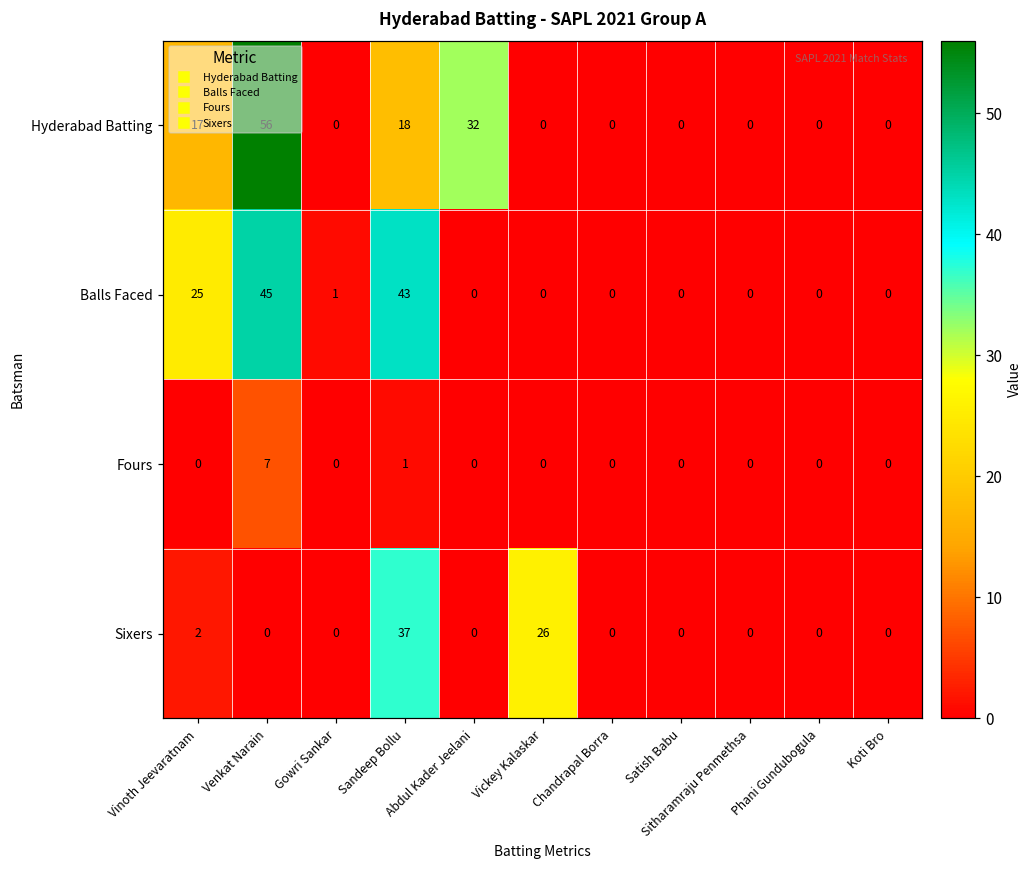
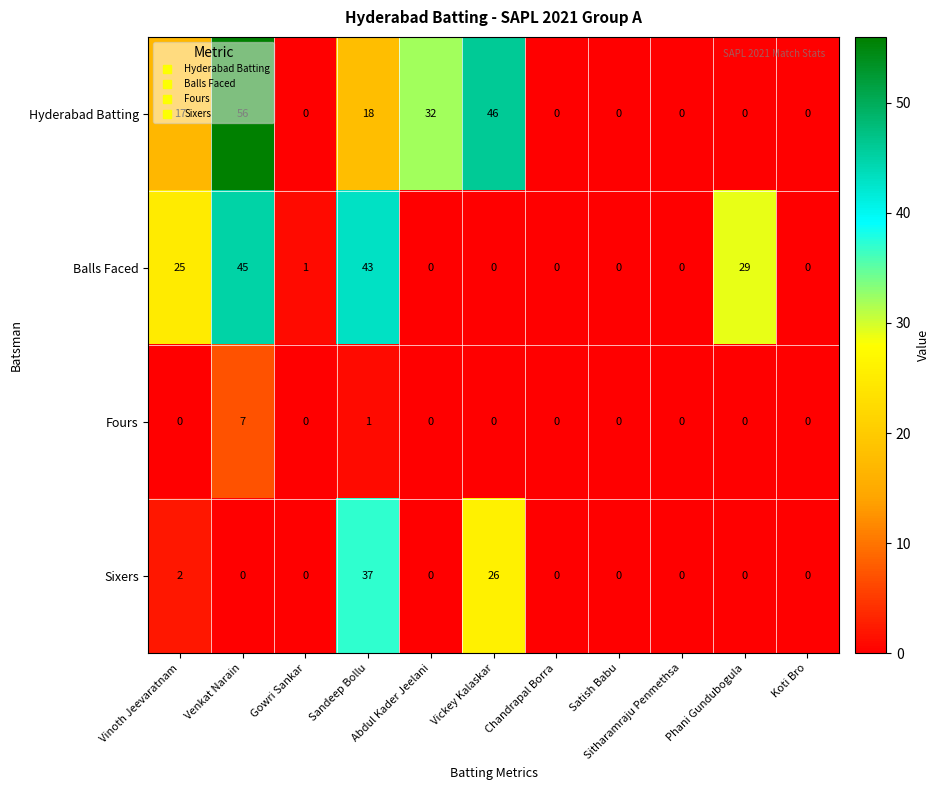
  {
    "Hyderabad Batting": {
      "Gowri Sankar": 0,
      "Sandeep Bollu": 18,
      "Abdul Kader Jeelani": 32,
-     "Vickey Kalaskar": 0,
+     "Vickey Kalaskar": 46,
      "Chandrapal Borra": 0,
      "Satish Babu": 0,
      "Sitharamraju Penmethsa": 0,
      "Koti Bro": 0
    },
    "Balls Faced": {
      "Vinoth Jeevaratnam": 25,
      "Venkat Narain": 45,
      "Gowri Sankar": 1,
      "Sandeep Bollu": 43,
      "Abdul Kader Jeelani": 0,
      "Vickey Kalaskar": 0,
      "Chandrapal Borra": 0,
      "Satish Babu": 0,
      "Sitharamraju Penmethsa": 0,
-     "Phani Gundubogula": 0,
+     "Phani Gundubogula": 29,
      "Koti Bro": 0
    },
    "Fours": {
      "Vinoth Jeevaratnam": 0,
      "Venkat Narain": 7,
      "Gowri Sankar": 0,
      "Sandeep Bollu": 1,
      "Abdul Kader Jeelani": 0,
      "Vickey Kalaskar": 0,
      "Chandrapal Borra": 0,
      "Satish Babu": 0,
      "Sitharamraju Penmethsa": 0,
      "Phani Gundubogula": 0,
      "Koti Bro": 0
    },
    "Sixers": {
      "Vinoth Jeevaratnam": 2,
      "Venkat Narain": 0,
      "Gowri Sankar": 0,
      "Sandeep Bollu": 37,
      "Abdul Kader Jeelani": 0,
      "Vickey Kalaskar": 26,
      "Chandrapal Borra": 0,
      "Satish Babu": 0,
      "Sitharamraju Penmethsa": 0,
      "Phani Gundubogula": 0,
      "Koti Bro": 0
    }
  }
